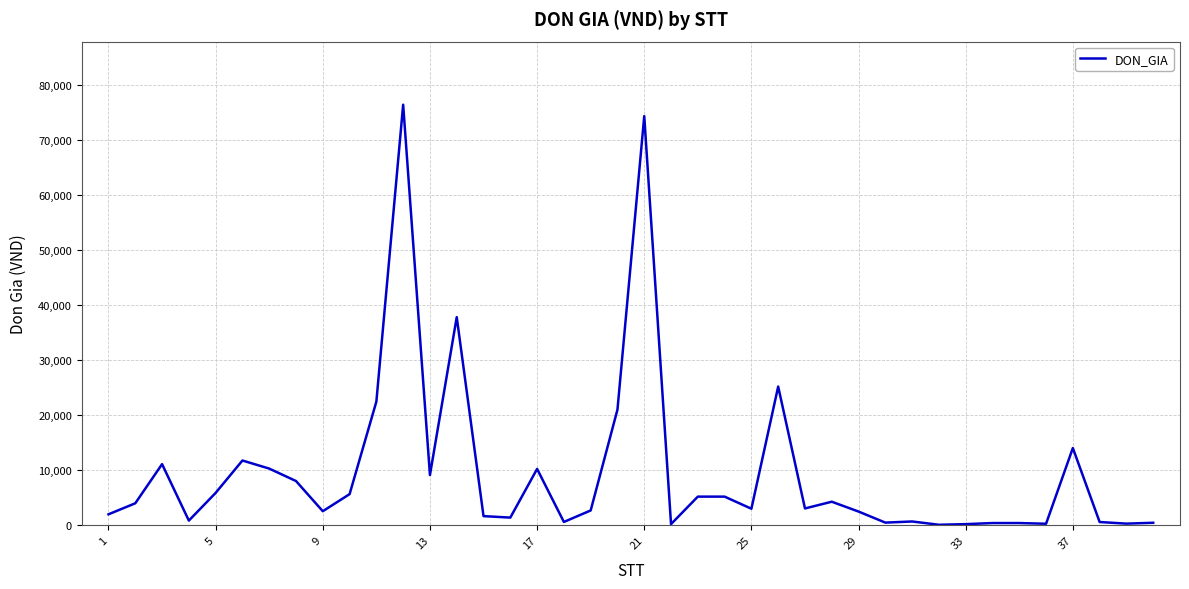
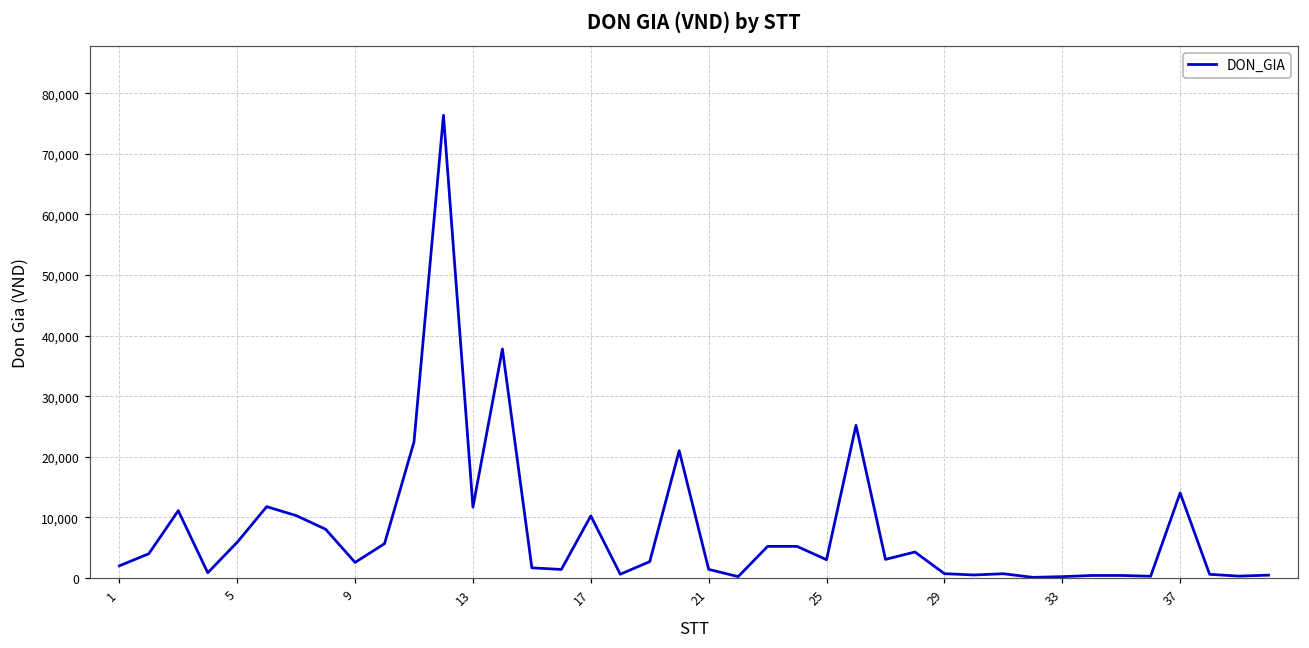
  {
    "1": "2,000",
    "5": "6,000",
    "9": "3,000",
-   "13": "9,000",
+   "13": "12,000",
    "17": "10,000",
-   "21": "74,000",
+   "21": "1,000",
    "25": "3,000",
-   "29": "2,000",
+   "29": "1,000",
    "33": "0",
    "37": "14,000"
  }
